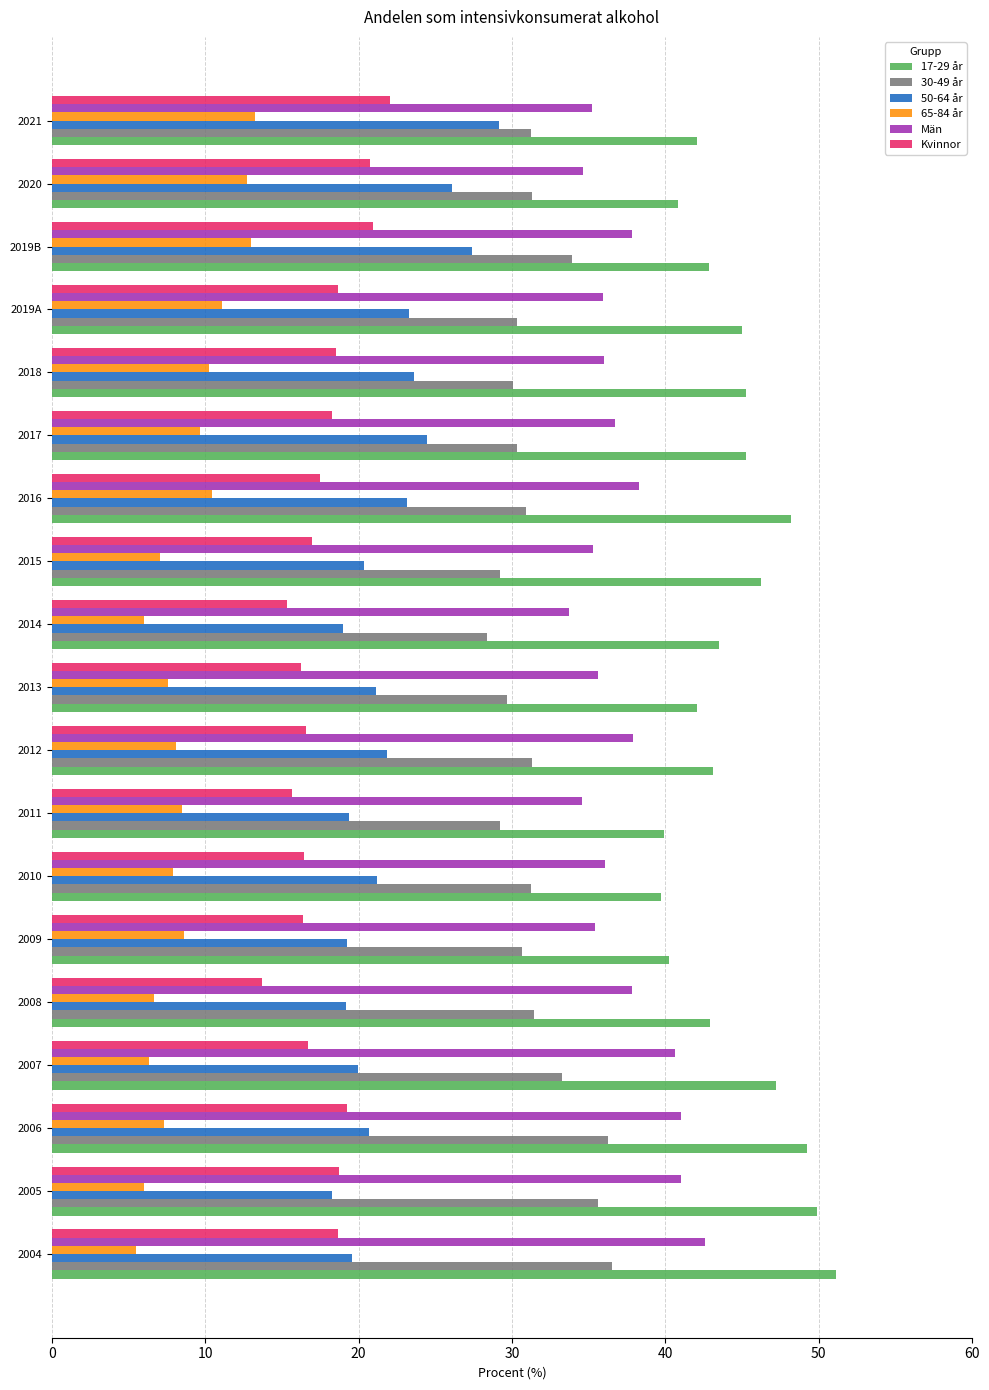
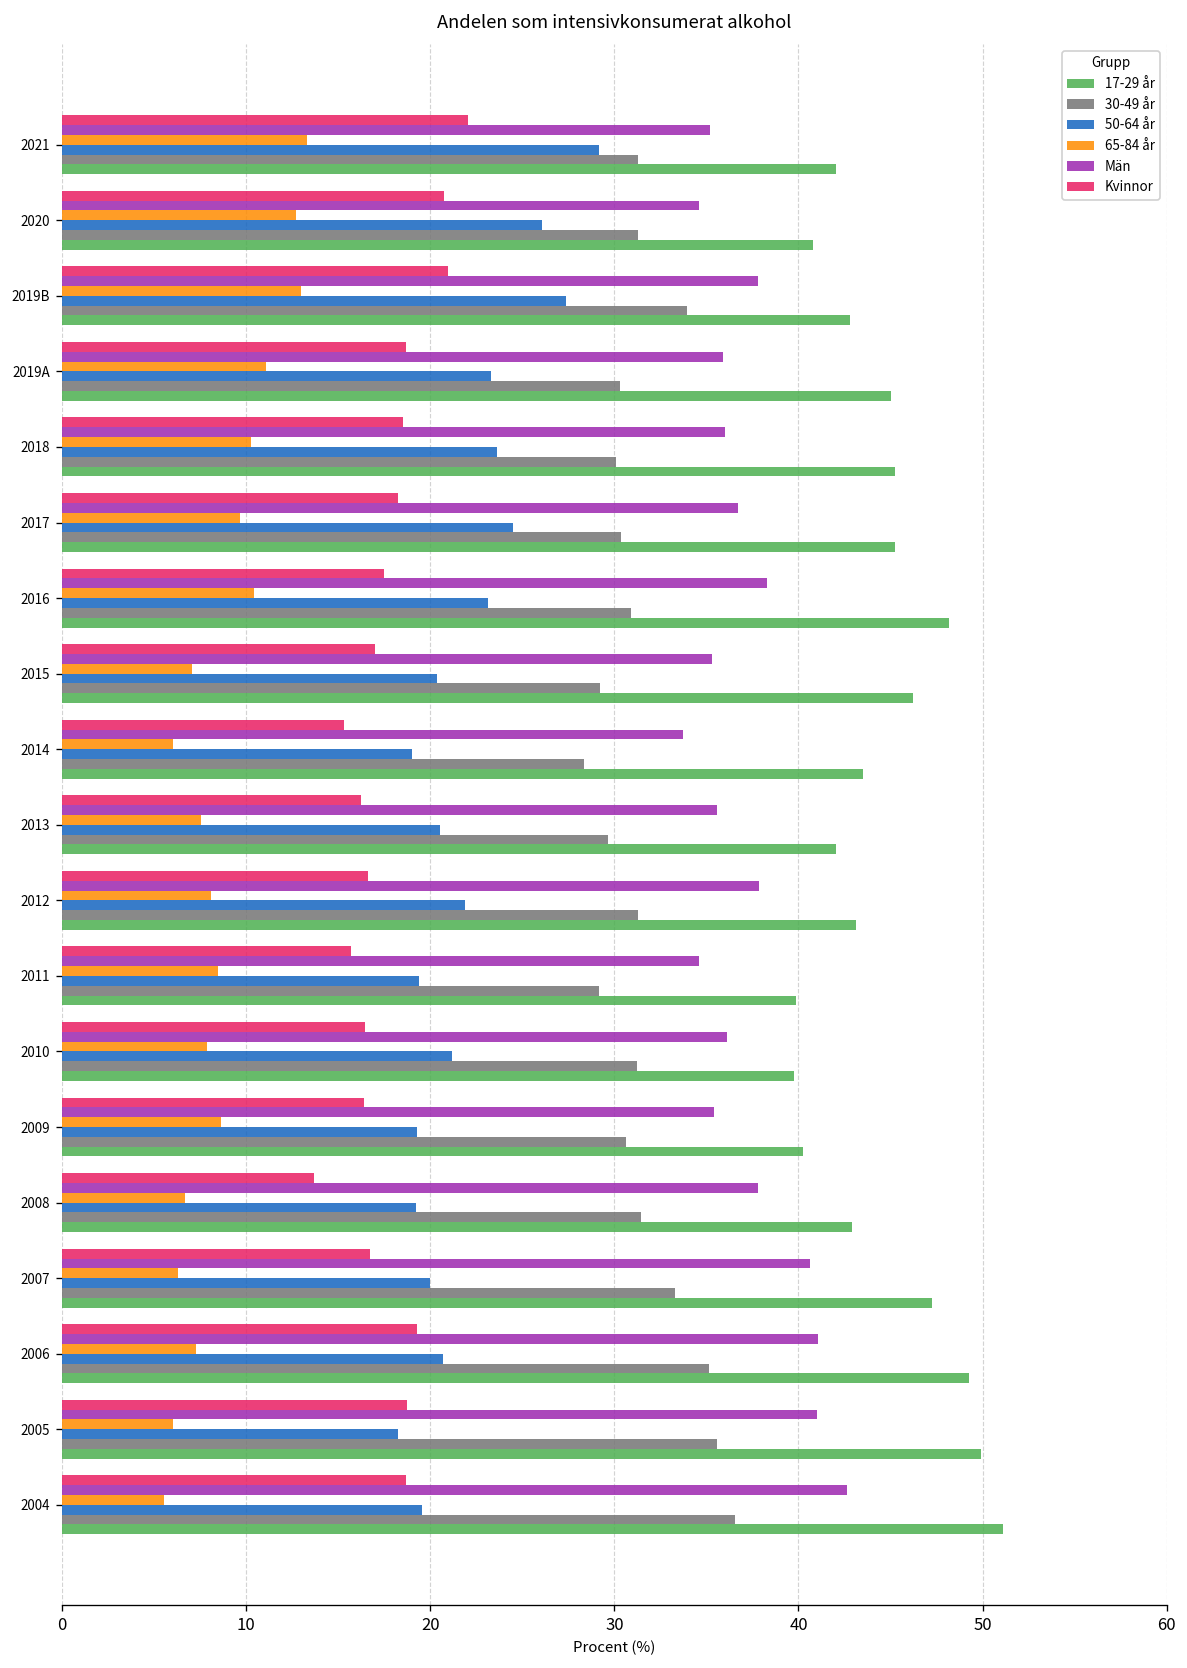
  {
    "17-29 år": {
      "2021": 42.1,
      "2020": 40.8,
      "2019B": 42.8,
      "2019A": 45.0,
      "2018": 45.3,
      "2017": 45.2,
      "2016": 48.2,
      "2015": 46.2,
      "2014": 43.5,
      "2013": 42.0,
      "2012": 43.1,
      "2011": 39.9,
      "2010": 39.7,
      "2009": 40.2,
      "2008": 42.9,
      "2007": 47.2,
      "2006": 49.2,
      "2005": 49.9,
      "2004": 51.1
    },
    "30-49 år": {
      "2021": 31.3,
      "2020": 31.3,
      "2019B": 33.9,
      "2019A": 30.3,
      "2018": 30.1,
      "2017": 30.4,
      "2016": 30.9,
      "2015": 29.2,
      "2014": 28.4,
      "2013": 29.7,
      "2012": 31.3,
      "2011": 29.2,
      "2010": 31.3,
      "2009": 30.7,
      "2008": 31.5,
      "2007": 33.3,
-     "2006": 36.3,
+     "2006": 35.1,
      "2005": 35.6,
      "2004": 36.5
    },
    "50-64 år": {
      "2021": 29.2,
      "2020": 26.1,
      "2019B": 27.4,
      "2019A": 23.3,
      "2018": 23.6,
      "2017": 24.5,
      "2016": 23.1,
      "2015": 20.4,
      "2014": 19.0,
-     "2013": 21.2,
+     "2013": 20.6,
      "2012": 21.9,
      "2011": 19.4,
      "2010": 21.2,
      "2009": 19.3,
      "2008": 19.2,
      "2007": 20.0,
      "2006": 20.7,
      "2005": 18.3,
      "2004": 19.5
    },
    "65-84 år": {
      "2021": 13.3,
      "2020": 12.7,
      "2019B": 13.0,
      "2019A": 11.1,
      "2018": 10.3,
      "2017": 9.7,
      "2016": 10.4,
      "2015": 7.1,
      "2014": 6.0,
      "2013": 7.6,
      "2012": 8.1,
      "2011": 8.5,
      "2010": 7.9,
      "2009": 8.6,
      "2008": 6.7,
      "2007": 6.3,
      "2006": 7.3,
      "2005": 6.0,
      "2004": 5.5
    },
    "Män": {
      "2021": 35.2,
      "2020": 34.6,
      "2019B": 37.8,
      "2019A": 35.9,
      "2018": 36.0,
      "2017": 36.7,
      "2016": 38.3,
      "2015": 35.3,
      "2014": 33.7,
      "2013": 35.6,
      "2012": 37.9,
      "2011": 34.6,
      "2010": 36.1,
      "2009": 35.4,
      "2008": 37.8,
      "2007": 40.6,
      "2006": 41.0,
      "2005": 41.0,
      "2004": 42.6
    },
    "Kvinnor": {
      "2021": 22.1,
      "2020": 20.8,
      "2019B": 21.0,
      "2019A": 18.7,
      "2018": 18.5,
      "2017": 18.2,
      "2016": 17.5,
      "2015": 17.0,
      "2014": 15.3,
      "2013": 16.3,
      "2012": 16.6,
      "2011": 15.7,
      "2010": 16.5,
      "2009": 16.4,
      "2008": 13.7,
      "2007": 16.7,
      "2006": 19.3,
      "2005": 18.8,
      "2004": 18.7
    }
  }
